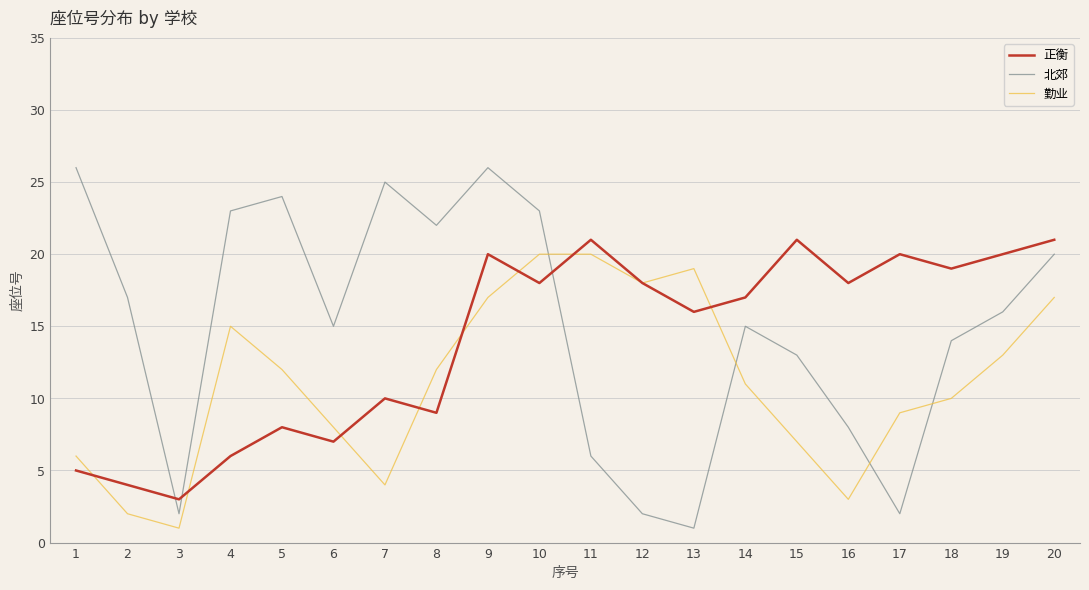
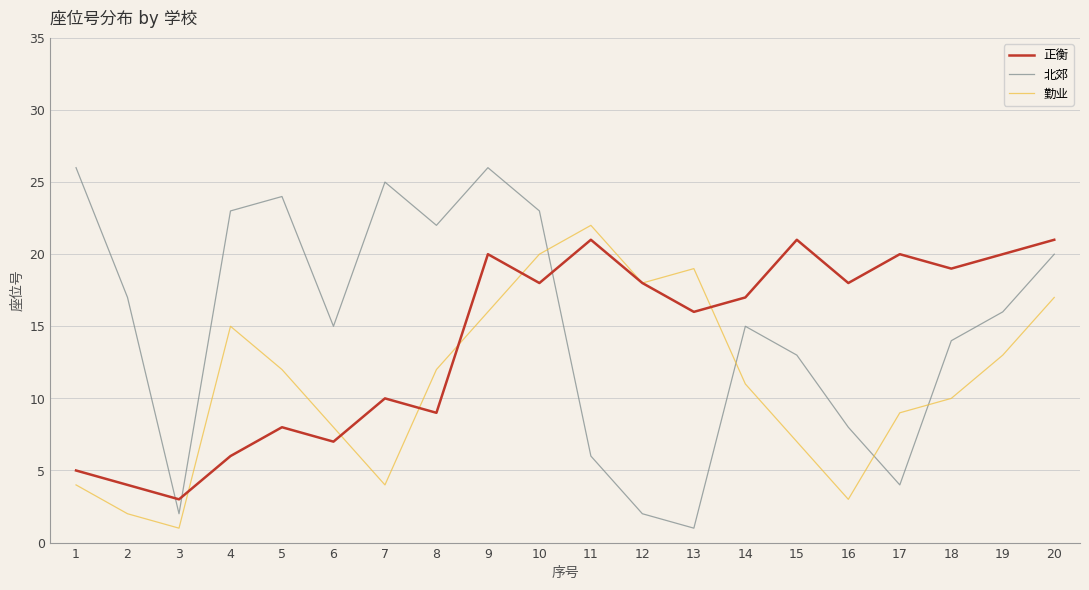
  {
    "正衡": {
      "1": 5,
      "2": 4,
      "3": 3,
      "4": 6,
      "5": 8,
      "6": 7,
      "7": 10,
      "8": 9,
      "9": 20,
      "10": 18,
      "11": 21,
      "13": 16,
      "14": 17,
      "15": 21,
      "16": 18,
      "17": 20,
      "18": 19,
      "19": 20,
      "20": 21
    },
    "北郊": {
      "1": 26,
      "2": 17,
      "3": 2,
      "4": 23,
      "5": 24,
      "6": 15,
      "7": 25,
      "8": 22,
      "9": 26,
      "10": 23,
      "11": 6,
      "12": 2,
      "13": 1,
      "14": 15,
      "15": 13,
      "16": 8,
-     "17": 2,
+     "17": 4,
      "18": 14,
      "19": 16,
      "20": 20
    },
    "勤业": {
-     "1": 6,
+     "1": 4,
      "2": 2,
      "3": 1,
      "4": 15,
      "5": 12,
      "6": 8,
      "7": 4,
      "8": 12,
-     "9": 17,
+     "9": 16,
      "10": 20,
-     "11": 20,
+     "11": 22,
      "13": 19,
      "14": 11,
      "15": 7,
      "16": 3,
      "17": 9,
      "18": 10,
      "19": 13,
      "20": 17
    }
  }
